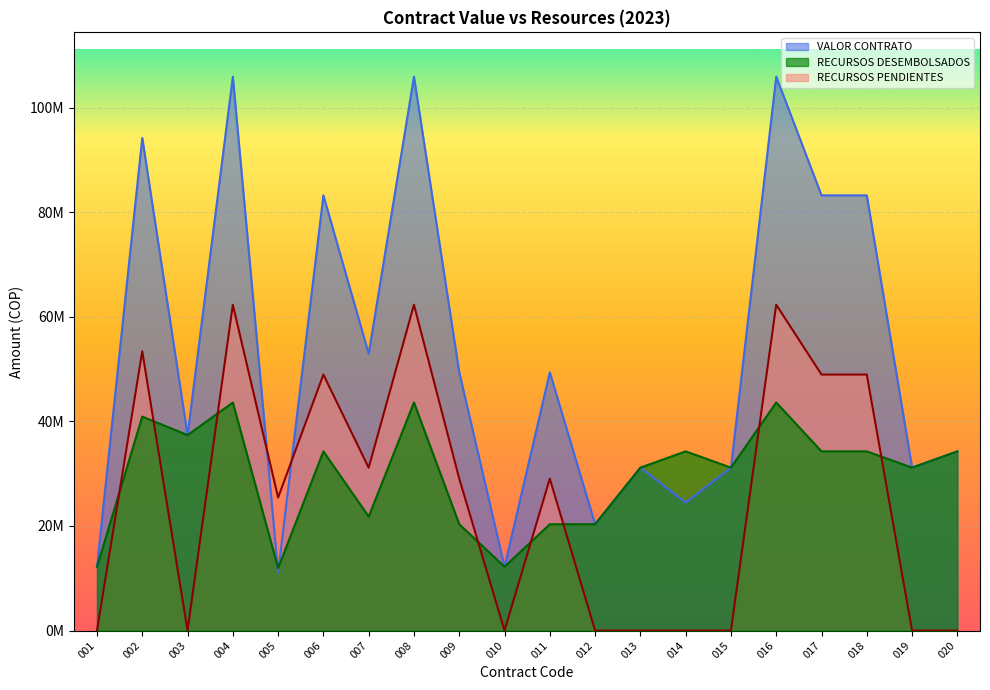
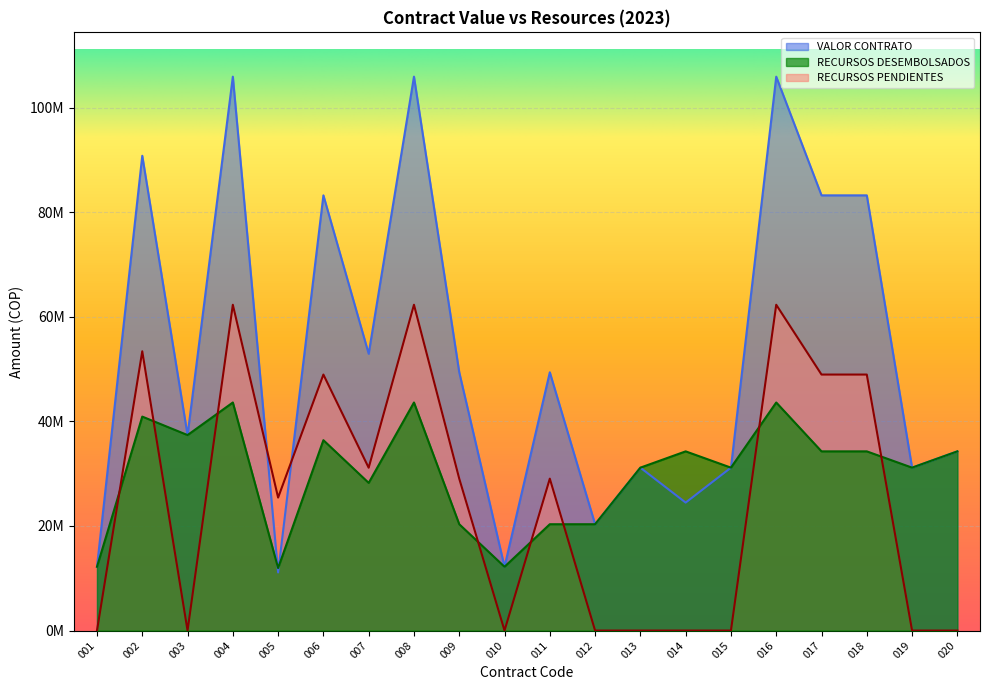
  {
    "VALOR CONTRATO": {
-     "002": 94000000,
+     "002": 91000000,
      "004": 106000000,
      "005": 11000000,
      "006": 83000000,
      "007": 53000000,
      "008": 106000000,
      "009": 49000000,
      "011": 49000000,
      "014": 24000000,
      "016": 106000000,
      "017": 83000000,
      "018": 83000000
    },
    "RECURSOS DESEMBOLSADOS": {
      "002": 41000000,
      "004": 44000000,
      "005": 12000000,
-     "006": 34000000,
-     "007": 22000000,
+     "006": 36000000,
+     "007": 28000000,
      "008": 44000000,
      "009": 20000000,
      "011": 20000000,
      "014": 34000000,
      "016": 44000000,
      "017": 34000000,
      "018": 34000000
    },
    "RECURSOS PENDIENTES": {
      "001": 0,
      "002": 53000000,
      "003": 0,
      "004": 62000000,
      "005": 25000000,
      "006": 49000000,
      "007": 31000000,
      "008": 62000000,
      "009": 29000000,
      "010": 0,
      "011": 29000000,
      "012": 0,
      "013": 0,
      "014": 0,
      "015": 0,
      "016": 62000000,
      "017": 49000000,
      "018": 49000000,
      "019": 0,
      "020": 0
    }
  }
